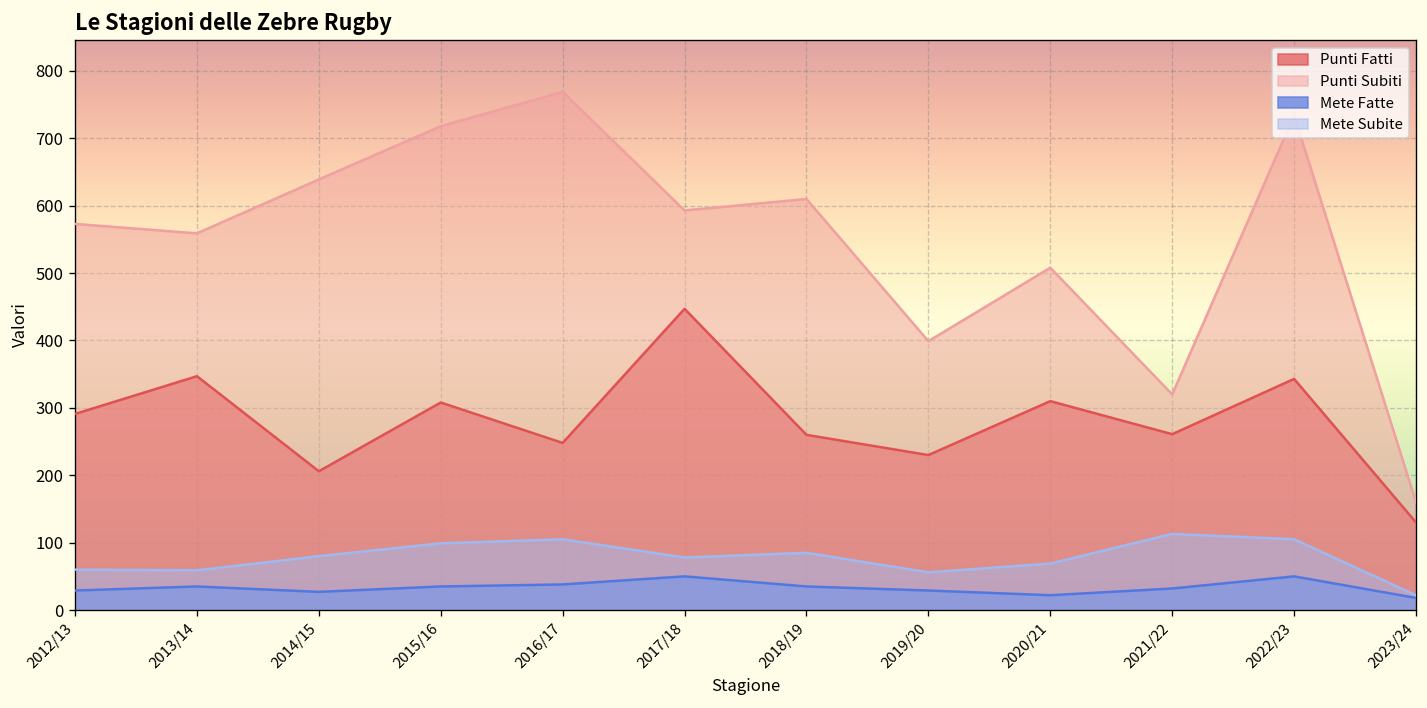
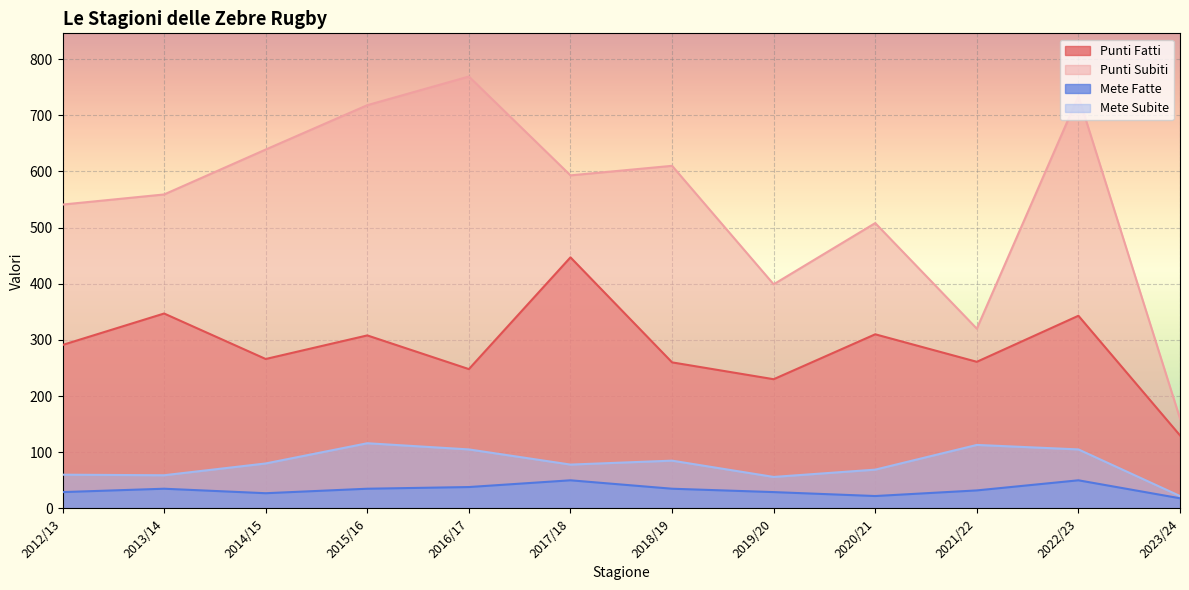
  {
    "Punti Fatti": {
      "2012/13": 290,
      "2013/14": 350,
-     "2014/15": 210,
+     "2014/15": 270,
      "2015/16": 310,
      "2016/17": 250,
      "2017/18": 450,
      "2018/19": 260,
      "2019/20": 230,
      "2020/21": 310,
      "2021/22": 260,
      "2022/23": 340,
      "2023/24": 130
    },
    "Punti Subiti": {
-     "2012/13": 570,
+     "2012/13": 540,
      "2013/14": 560,
      "2014/15": 640,
      "2015/16": 720,
      "2016/17": 770,
      "2017/18": 590,
      "2018/19": 610,
      "2019/20": 400,
      "2020/21": 510,
      "2021/22": 320,
      "2023/24": 160
    },
    "Mete Fatte": {
      "2012/13": 30,
      "2013/14": 40,
      "2014/15": 30,
      "2015/16": 40,
      "2016/17": 40,
      "2017/18": 50,
      "2018/19": 40,
      "2019/20": 30,
      "2020/21": 20,
      "2021/22": 30,
      "2022/23": 50
    },
    "Mete Subite": {
      "2012/13": 60,
      "2013/14": 60,
      "2014/15": 80,
-     "2015/16": 100,
+     "2015/16": 120,
      "2016/17": 110,
      "2017/18": 80,
      "2018/19": 90,
      "2019/20": 60,
      "2020/21": 70,
      "2021/22": 110,
      "2022/23": 110
    }
  }
